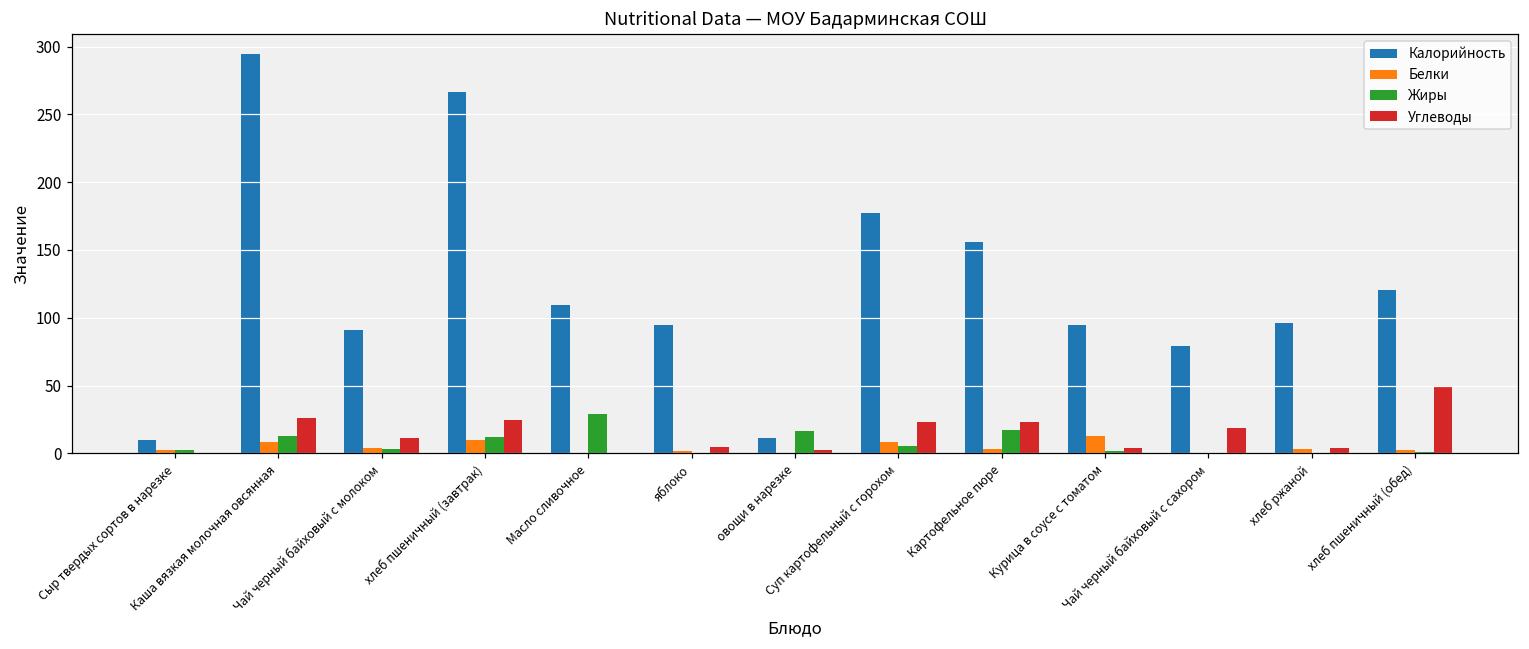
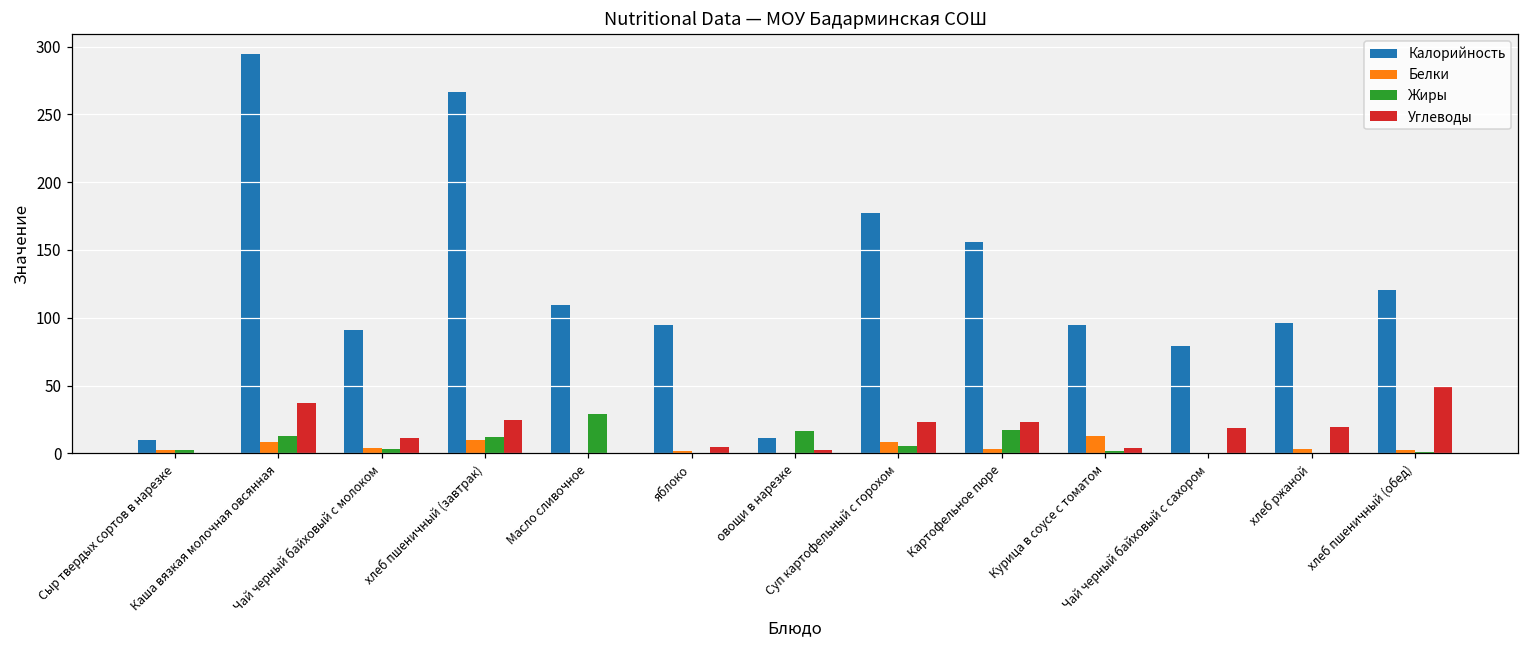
  {
    "Калорийность": {
      "Сыр твердых сортов в нарезке": 10,
      "Каша вязкая молочная овсянная": 294,
      "Чай черный байховый с молоком": 91,
      "хлеб пшеничный (завтрак)": 266,
      "Масло сливочное": 109,
      "яблоко": 95,
      "овощи в нарезке": 12,
      "Суп картофельный с горохом": 177,
      "Картофельное пюре": 156,
      "Курица в соусе с томатом": 95,
      "Чай черный байховый с сахором": 79,
      "хлеб ржаной": 96,
      "хлеб пшеничный (обед)": 121
    },
    "Белки": {
      "Сыр твердых сортов в нарезке": 2,
      "Каша вязкая молочная овсянная": 8,
      "Чай черный байховый с молоком": 4,
      "хлеб пшеничный (завтрак)": 10,
      "Суп картофельный с горохом": 9,
      "Картофельное пюре": 3,
      "Курица в соусе с томатом": 13,
      "хлеб ржаной": 3,
      "хлеб пшеничный (обед)": 3
    },
    "Жиры": {
      "Сыр твердых сортов в нарезке": 3,
      "Каша вязкая молочная овсянная": 13,
      "Чай черный байховый с молоком": 4,
      "хлеб пшеничный (завтрак)": 12,
      "Масло сливочное": 29,
      "овощи в нарезке": 17,
      "Суп картофельный с горохом": 5,
      "Картофельное пюре": 17
    },
    "Углеводы": {
      "Сыр твердых сортов в нарезке": 0,
-     "Каша вязкая молочная овсянная": 26,
+     "Каша вязкая молочная овсянная": 37,
      "Чай черный байховый с молоком": 11,
      "хлеб пшеничный (завтрак)": 24,
      "яблоко": 5,
      "овощи в нарезке": 3,
      "Суп картофельный с горохом": 23,
      "Картофельное пюре": 23,
      "Курица в соусе с томатом": 4,
      "Чай черный байховый с сахором": 19,
-     "хлеб ржаной": 4,
+     "хлеб ржаной": 19,
      "хлеб пшеничный (обед)": 50
    }
  }
